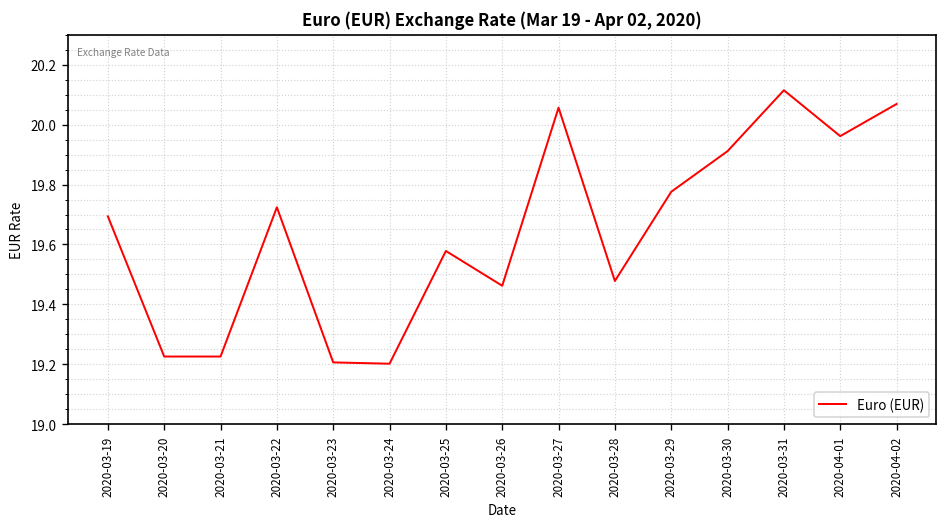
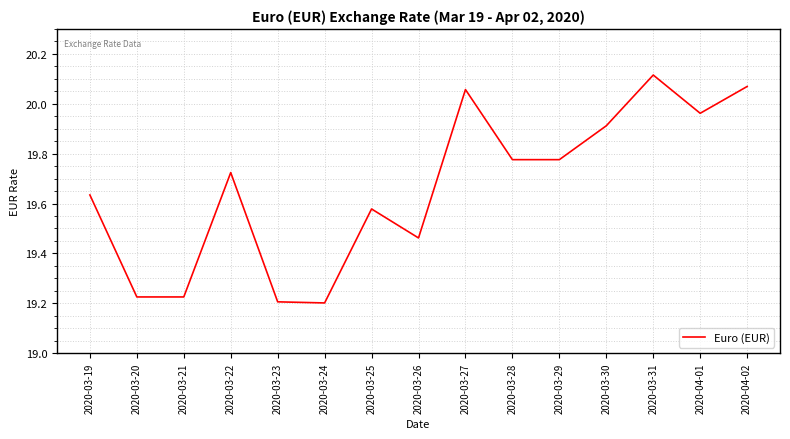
  {
-   "2020-03-19": 19.69,
+   "2020-03-19": 19.63,
    "2020-03-20": 19.23,
    "2020-03-21": 19.23,
    "2020-03-22": 19.72,
    "2020-03-23": 19.21,
    "2020-03-24": 19.20,
    "2020-03-25": 19.58,
    "2020-03-26": 19.46,
    "2020-03-27": 20.06,
-   "2020-03-28": 19.48,
+   "2020-03-28": 19.78,
    "2020-03-29": 19.78,
    "2020-03-30": 19.91,
    "2020-03-31": 20.12,
    "2020-04-01": 19.96,
    "2020-04-02": 20.07
  }
